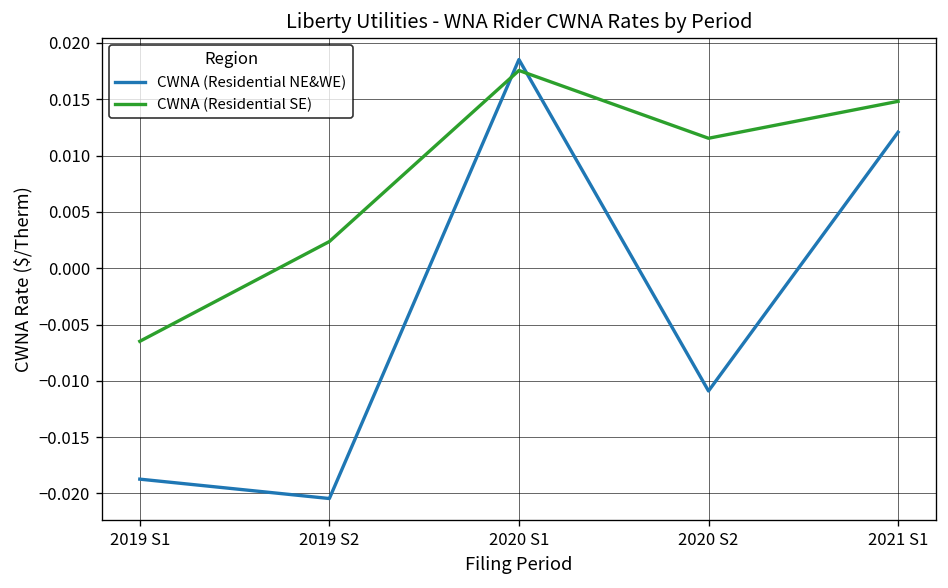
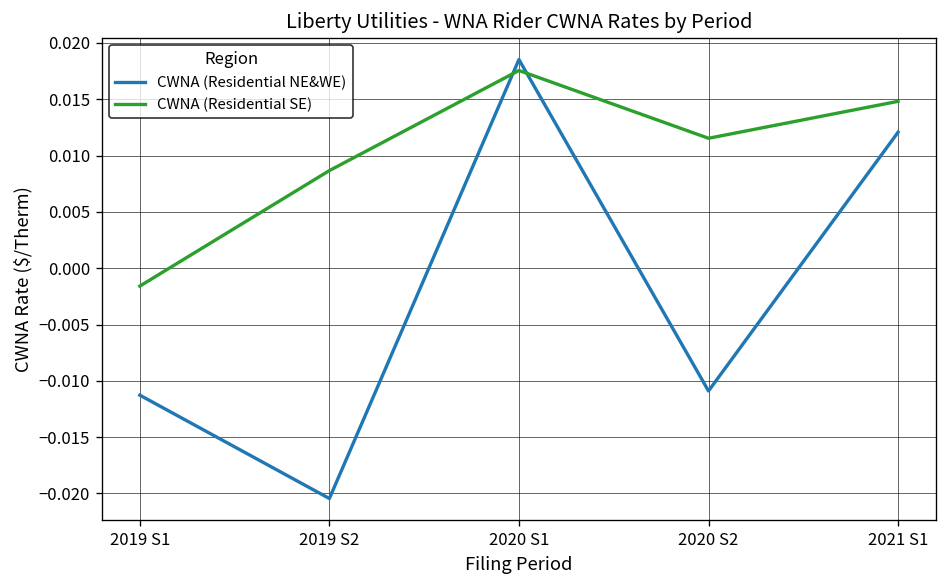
  {
    "CWNA (Residential NE&WE)": {
-     "2019 S1": -0.019,
+     "2019 S1": -0.011,
      "2019 S2": -0.020,
      "2020 S1": 0.019,
      "2020 S2": -0.011,
      "2021 S1": 0.012
    },
    "CWNA (Residential SE)": {
-     "2019 S1": -0.006,
-     "2019 S2": 0.002,
+     "2019 S1": -0.002,
+     "2019 S2": 0.009,
      "2020 S1": 0.018,
      "2020 S2": 0.012,
      "2021 S1": 0.015
    }
  }
